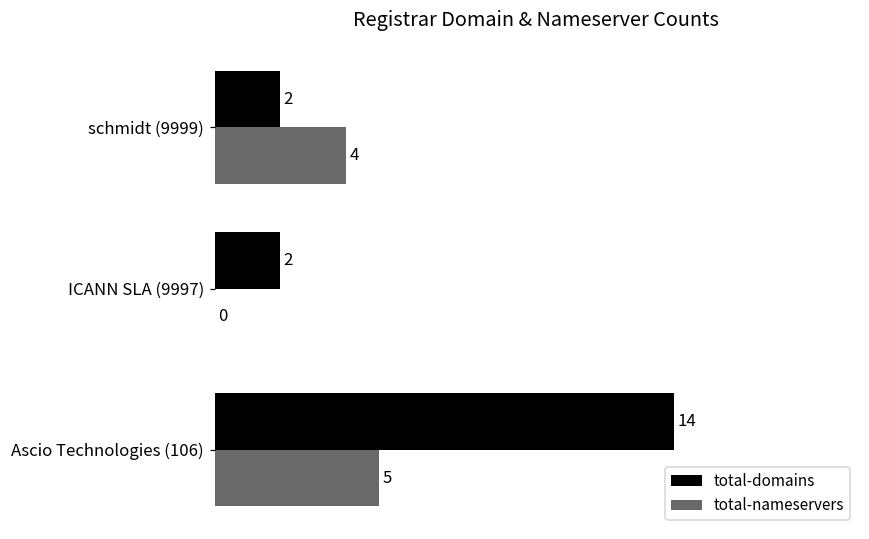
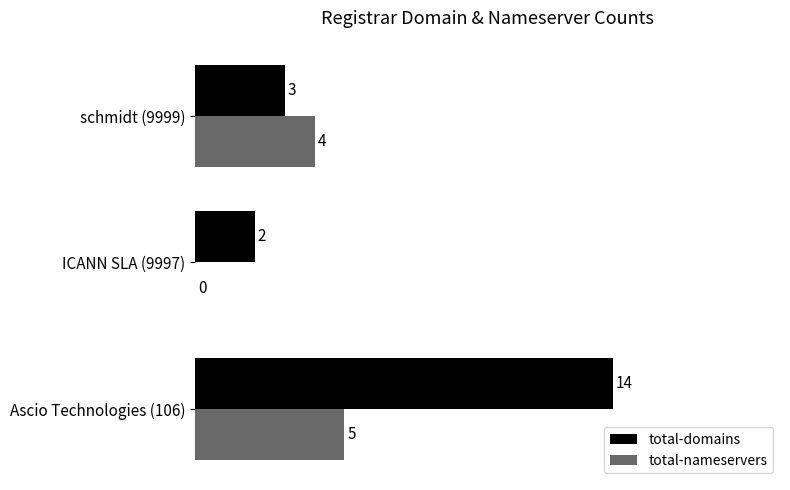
  {
    "total-domains": {
-     "schmidt (9999)": 2,
+     "schmidt (9999)": 3,
      "ICANN SLA (9997)": 2,
      "Ascio Technologies (106)": 14
    },
    "total-nameservers": {
      "schmidt (9999)": 4,
      "ICANN SLA (9997)": 0,
      "Ascio Technologies (106)": 5
    }
  }
